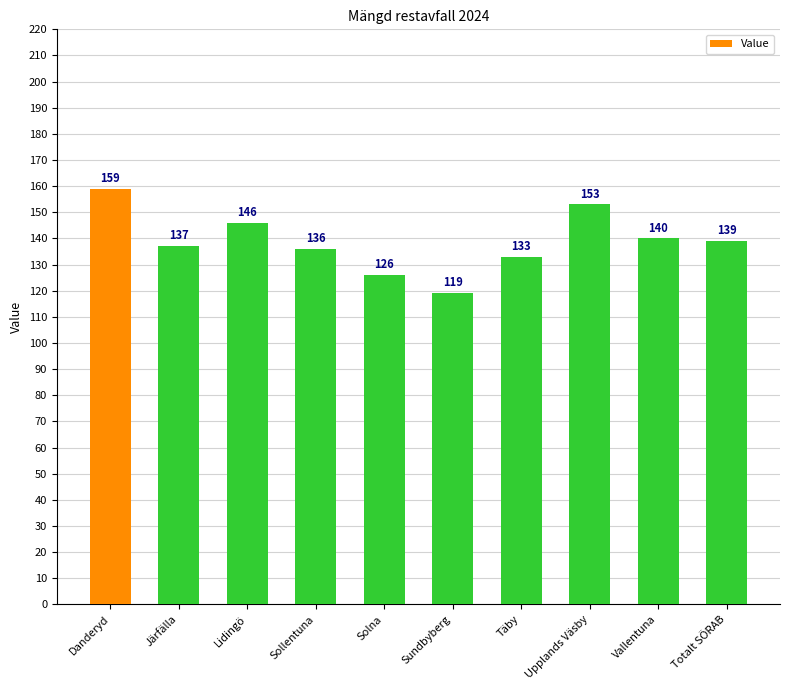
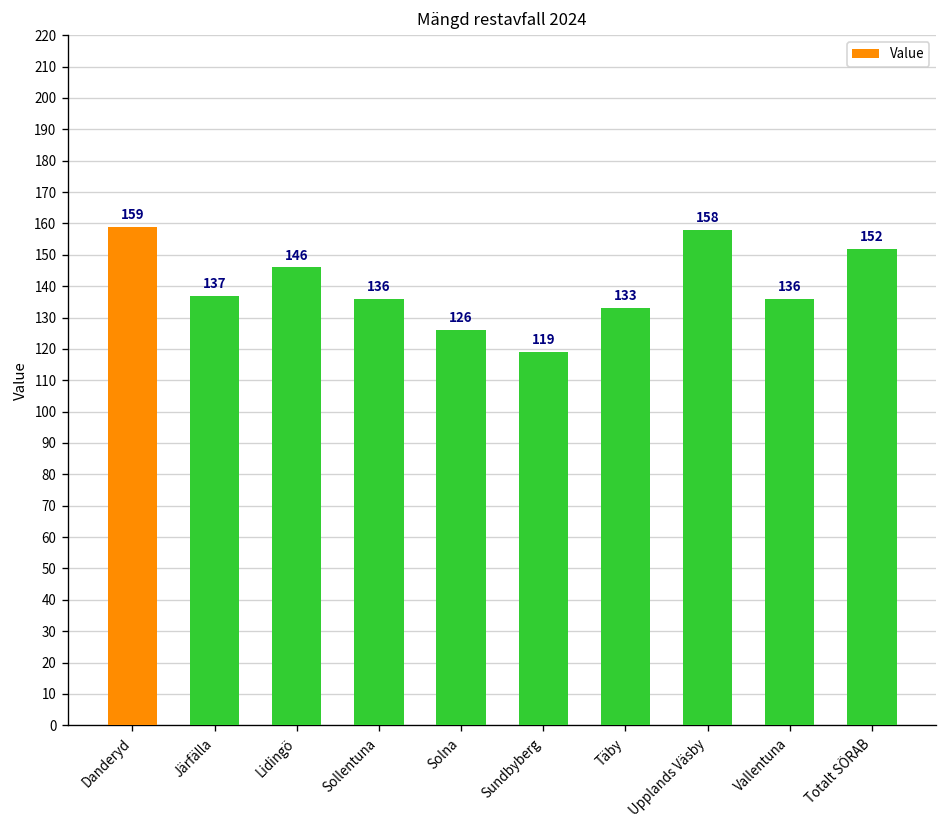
  {
    "Danderyd": 159,
    "Järfälla": 137,
    "Lidingö": 146,
    "Sollentuna": 136,
    "Solna": 126,
    "Sundbyberg": 119,
    "Täby": 133,
-   "Upplands Väsby": 153,
-   "Vallentuna": 140,
-   "Totalt SÖRAB": 139
+   "Upplands Väsby": 158,
+   "Vallentuna": 136,
+   "Totalt SÖRAB": 152
  }
